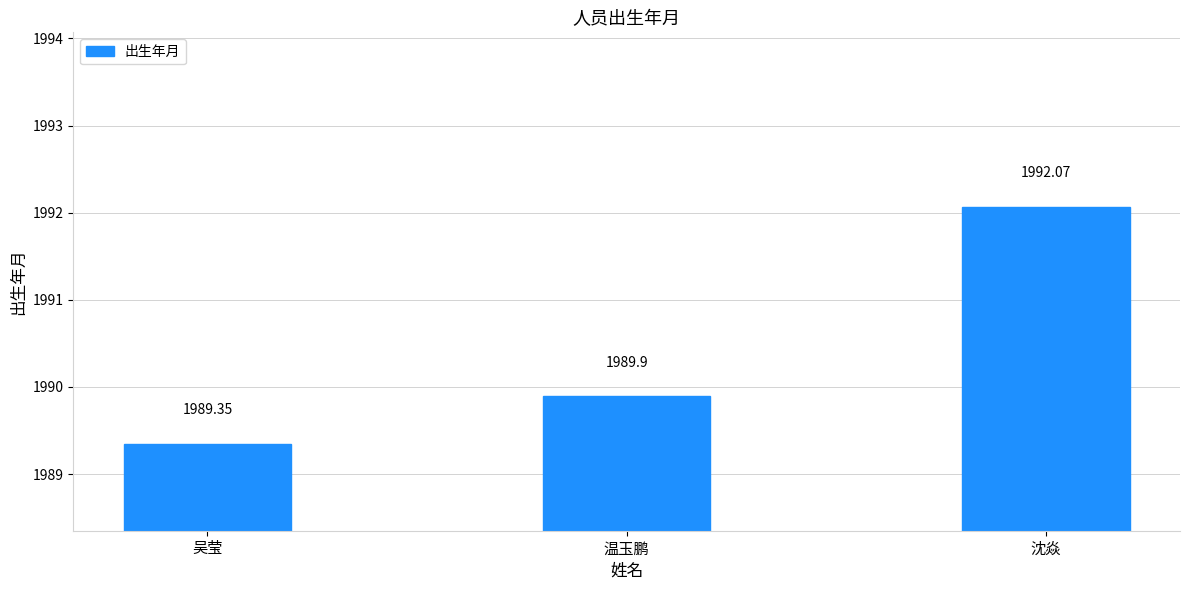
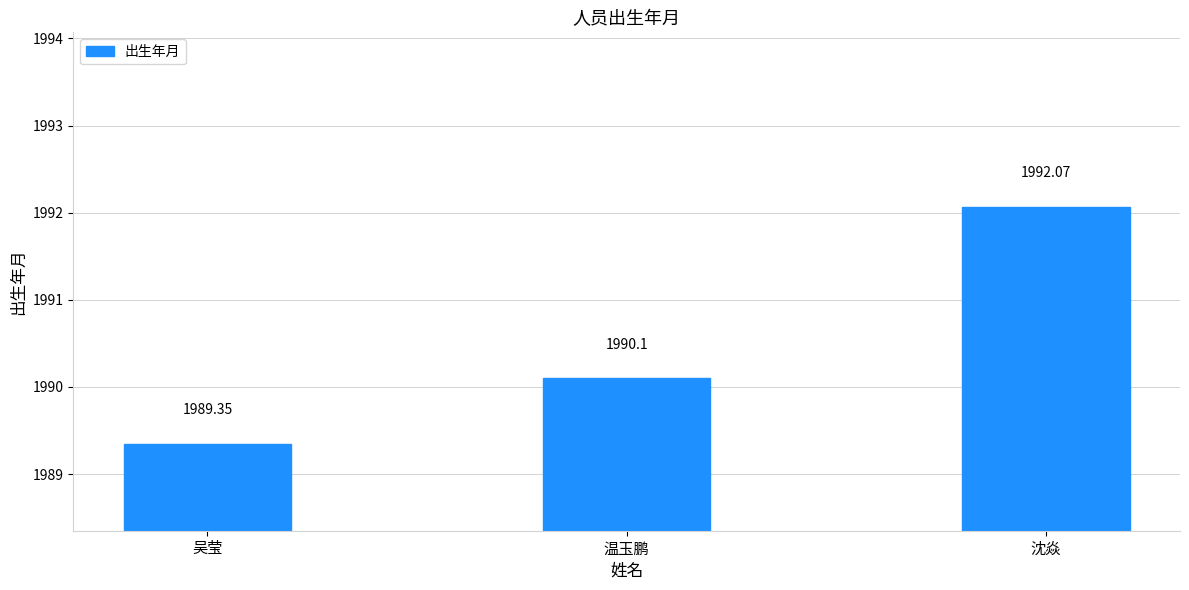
  {
-   "温玉鹏": 1989.9
+   "温玉鹏": 1990.1
  }
